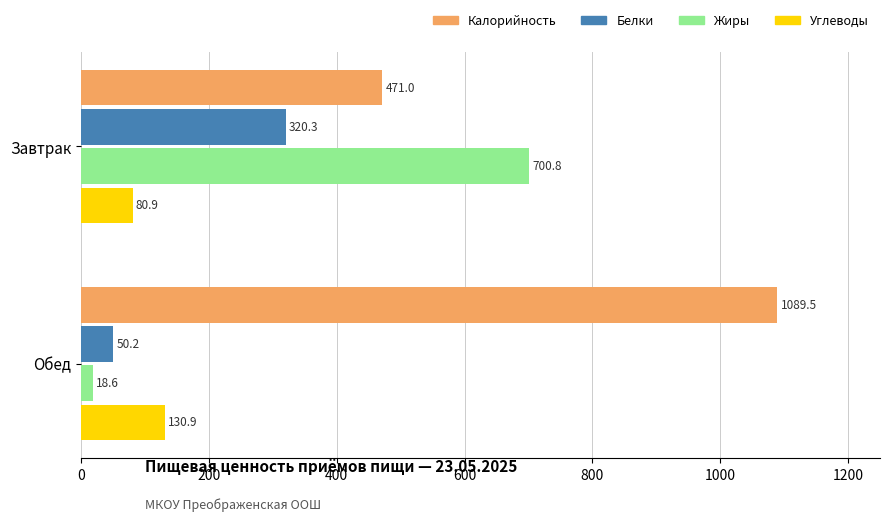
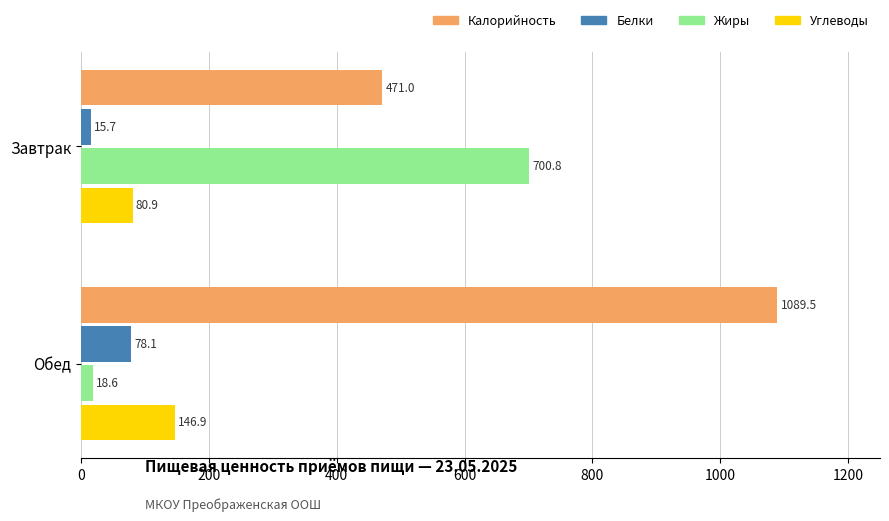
  {
    "Калорийность": {
      "Завтрак": 471.0,
      "Обед": 1089.5
    },
    "Белки": {
-     "Завтрак": 320.3,
-     "Обед": 50.2
+     "Завтрак": 15.7,
+     "Обед": 78.1
    },
    "Жиры": {
      "Завтрак": 700.8,
      "Обед": 18.6
    },
    "Углеводы": {
      "Завтрак": 80.9,
-     "Обед": 130.9
+     "Обед": 146.9
    }
  }
